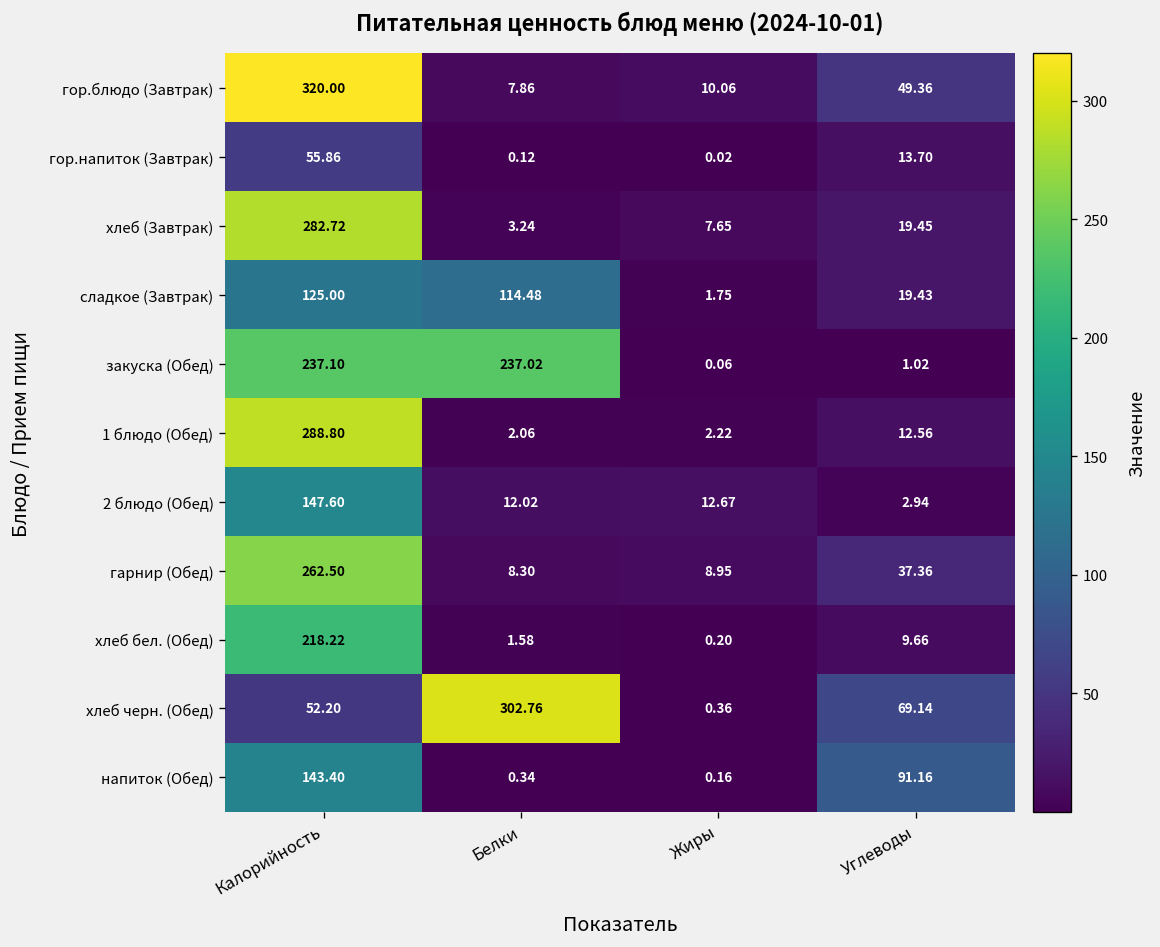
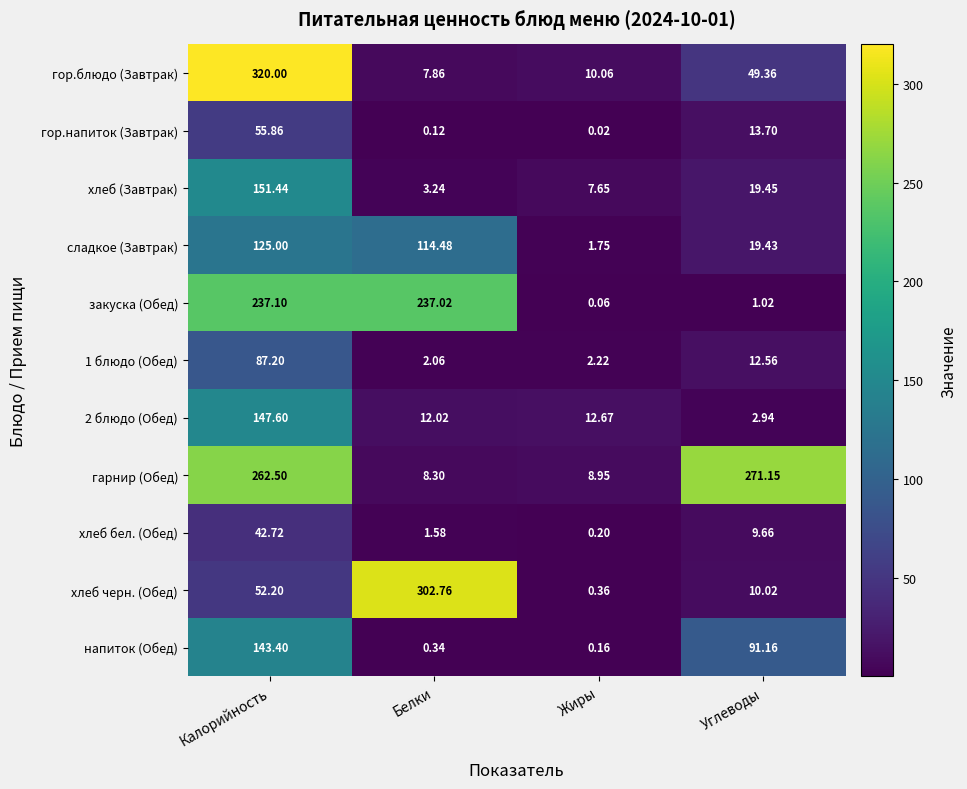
  {
    "гор.блюдо (Завтрак)": {
      "Калорийность": 320.00,
      "Белки": 7.86,
      "Жиры": 10.06,
      "Углеводы": 49.36
    },
    "гор.напиток (Завтрак)": {
      "Калорийность": 55.86,
      "Белки": 0.12,
      "Жиры": 0.02,
      "Углеводы": 13.70
    },
    "хлеб (Завтрак)": {
-     "Калорийность": 282.72,
+     "Калорийность": 151.44,
      "Белки": 3.24,
      "Жиры": 7.65,
      "Углеводы": 19.45
    },
    "сладкое (Завтрак)": {
      "Калорийность": 125.00,
      "Белки": 114.48,
      "Жиры": 1.75,
      "Углеводы": 19.43
    },
    "закуска (Обед)": {
      "Калорийность": 237.10,
      "Белки": 237.02,
      "Жиры": 0.06,
      "Углеводы": 1.02
    },
    "1 блюдо (Обед)": {
-     "Калорийность": 288.80,
+     "Калорийность": 87.20,
      "Белки": 2.06,
      "Жиры": 2.22,
      "Углеводы": 12.56
    },
    "2 блюдо (Обед)": {
      "Калорийность": 147.60,
      "Белки": 12.02,
      "Жиры": 12.67,
      "Углеводы": 2.94
    },
    "гарнир (Обед)": {
      "Калорийность": 262.50,
      "Белки": 8.30,
      "Жиры": 8.95,
-     "Углеводы": 37.36
+     "Углеводы": 271.15
    },
    "хлеб бел. (Обед)": {
-     "Калорийность": 218.22,
+     "Калорийность": 42.72,
      "Белки": 1.58,
      "Жиры": 0.20,
      "Углеводы": 9.66
    },
    "хлеб черн. (Обед)": {
      "Калорийность": 52.20,
      "Белки": 302.76,
      "Жиры": 0.36,
-     "Углеводы": 69.14
+     "Углеводы": 10.02
    },
    "напиток (Обед)": {
      "Калорийность": 143.40,
      "Белки": 0.34,
      "Жиры": 0.16,
      "Углеводы": 91.16
    }
  }
